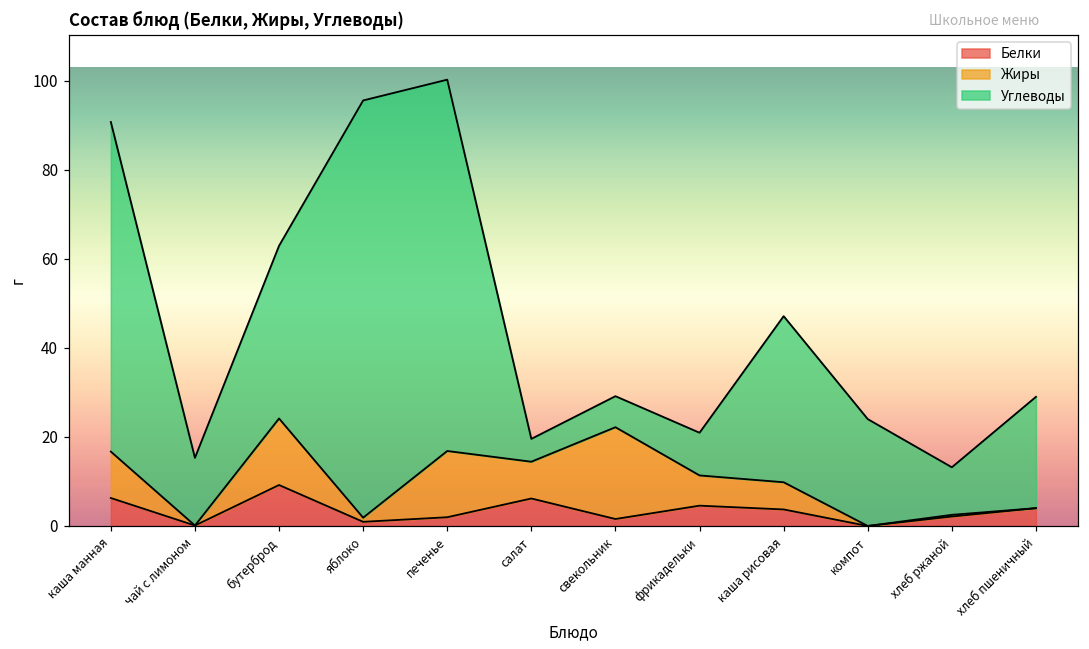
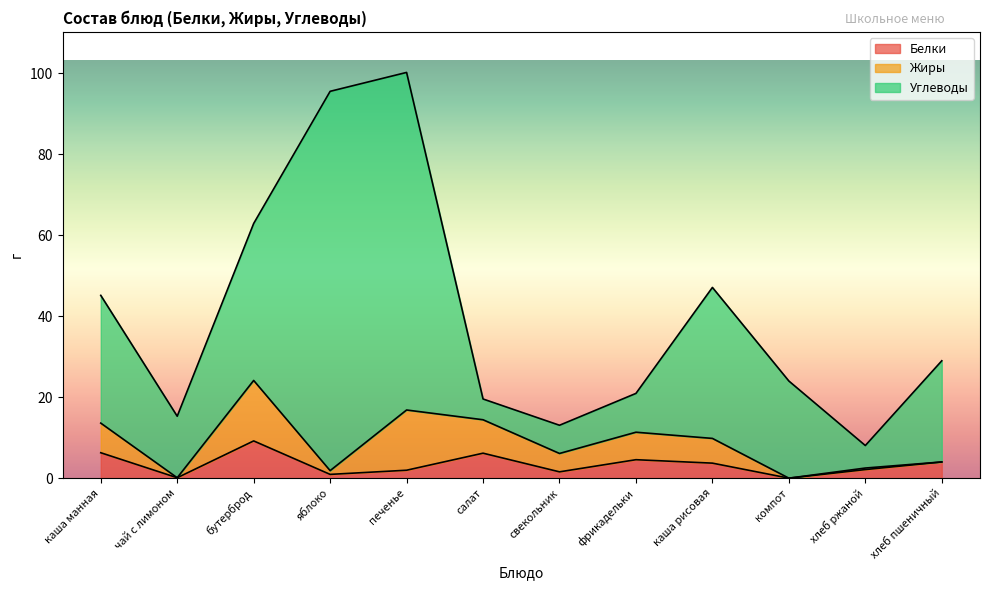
  {
    "Белки": {
      "каша манная": 6,
      "бутерброд": 9,
      "яблоко": 1,
      "печенье": 2,
      "салат": 6,
      "свекольник": 2,
      "фрикадельки": 5,
      "каша рисовая": 4
    },
    "Жиры": {
-     "каша манная": 10,
+     "каша манная": 7,
      "бутерброд": 15,
      "яблоко": 1,
      "печенье": 15,
      "салат": 8,
-     "свекольник": 21,
+     "свекольник": 5,
      "фрикадельки": 7,
      "каша рисовая": 6
    },
    "Углеводы": {
-     "каша манная": 74,
+     "каша манная": 32,
      "чай с лимоном": 15,
      "бутерброд": 39,
      "яблоко": 94,
      "печенье": 83,
      "салат": 5,
      "свекольник": 7,
      "фрикадельки": 10,
      "каша рисовая": 37,
      "компот": 24,
-     "хлеб ржаной": 11,
+     "хлеб ржаной": 6,
      "хлеб пшеничный": 25
    }
  }
